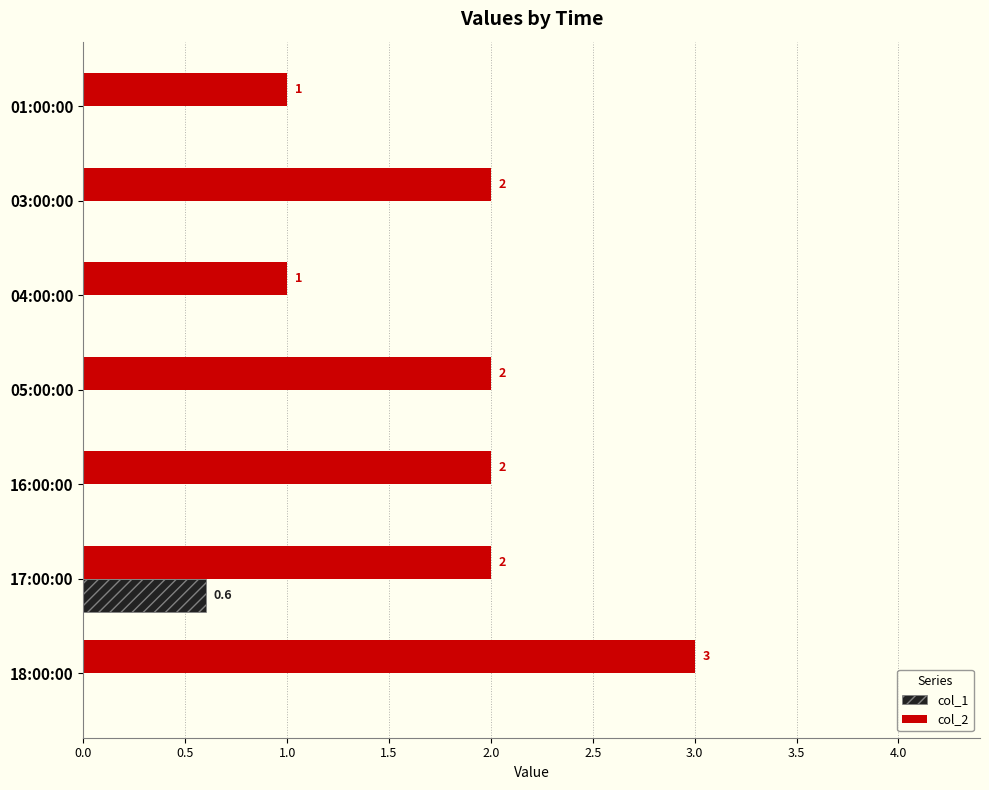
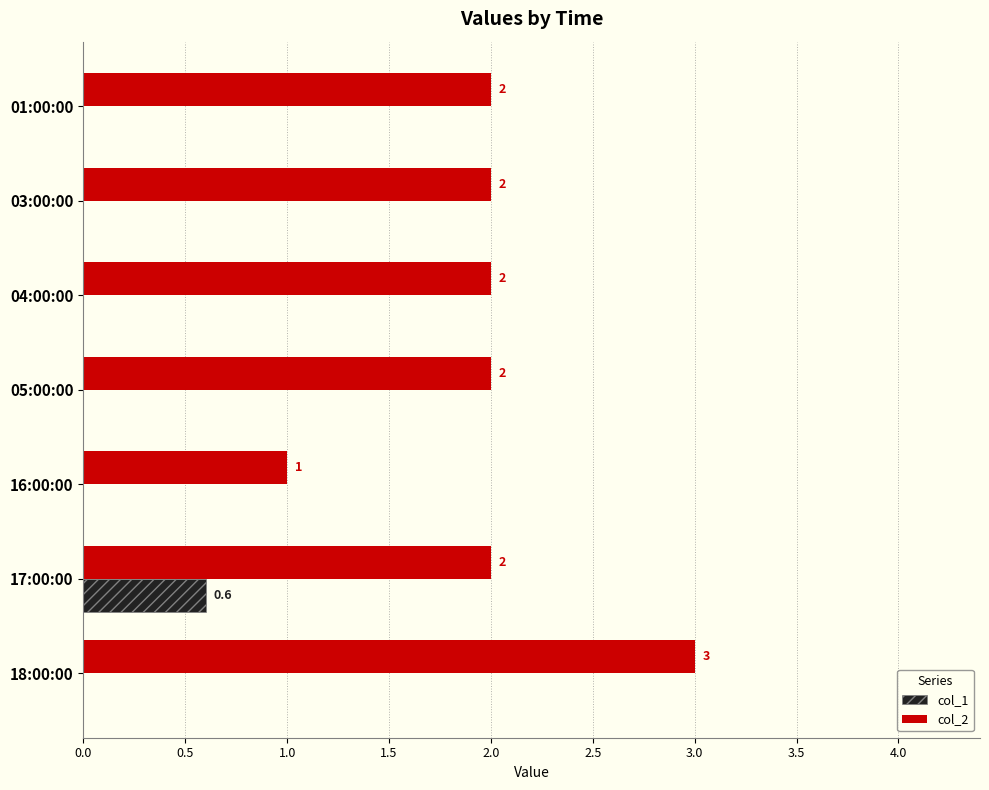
  {
    "col_1": {
      "17:00:00": 0.6
    },
    "col_2": {
-     "01:00:00": 1,
+     "01:00:00": 2,
      "03:00:00": 2,
-     "04:00:00": 1,
+     "04:00:00": 2,
      "05:00:00": 2,
-     "16:00:00": 2,
+     "16:00:00": 1,
      "17:00:00": 2,
      "18:00:00": 3
    }
  }
